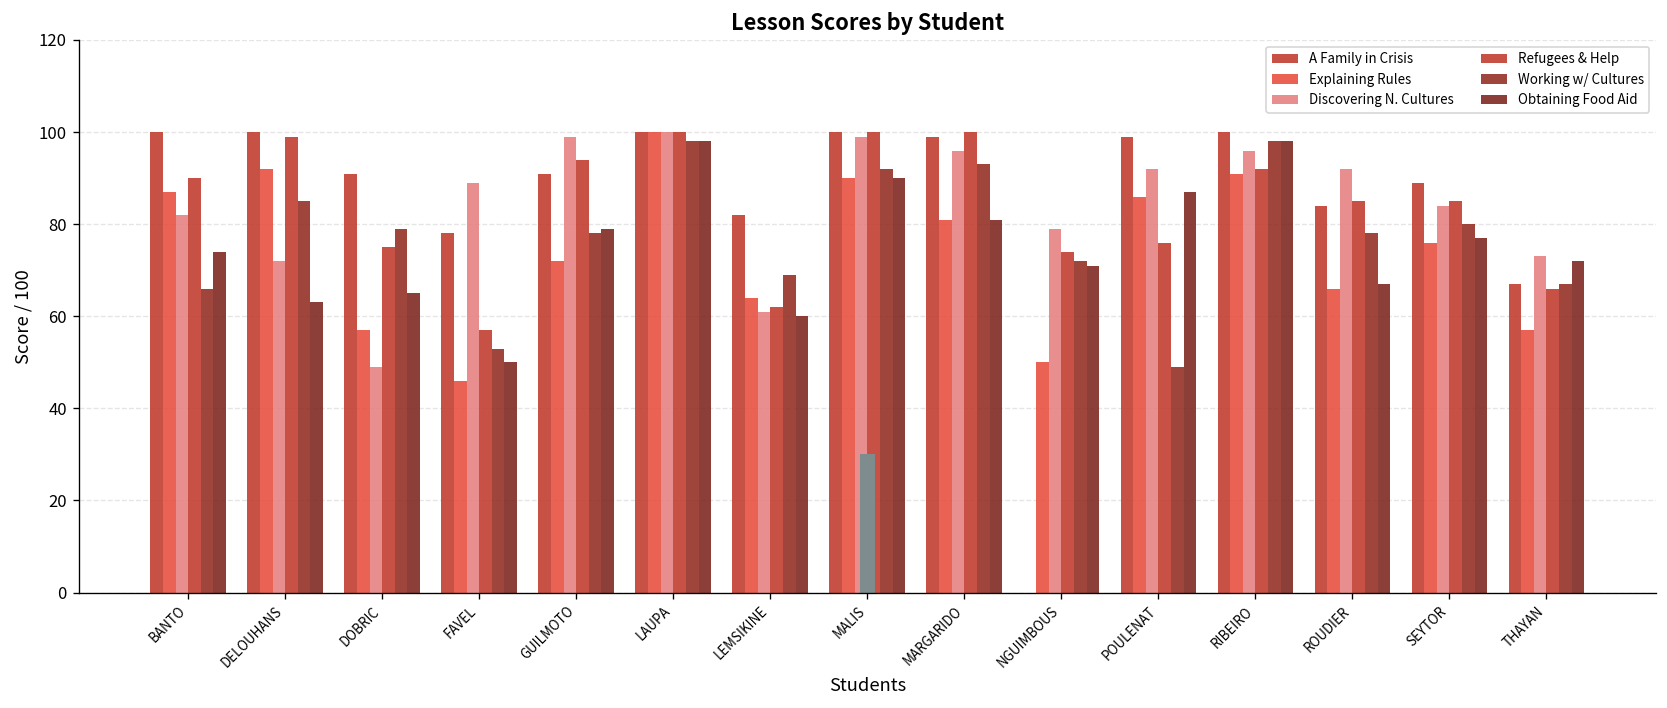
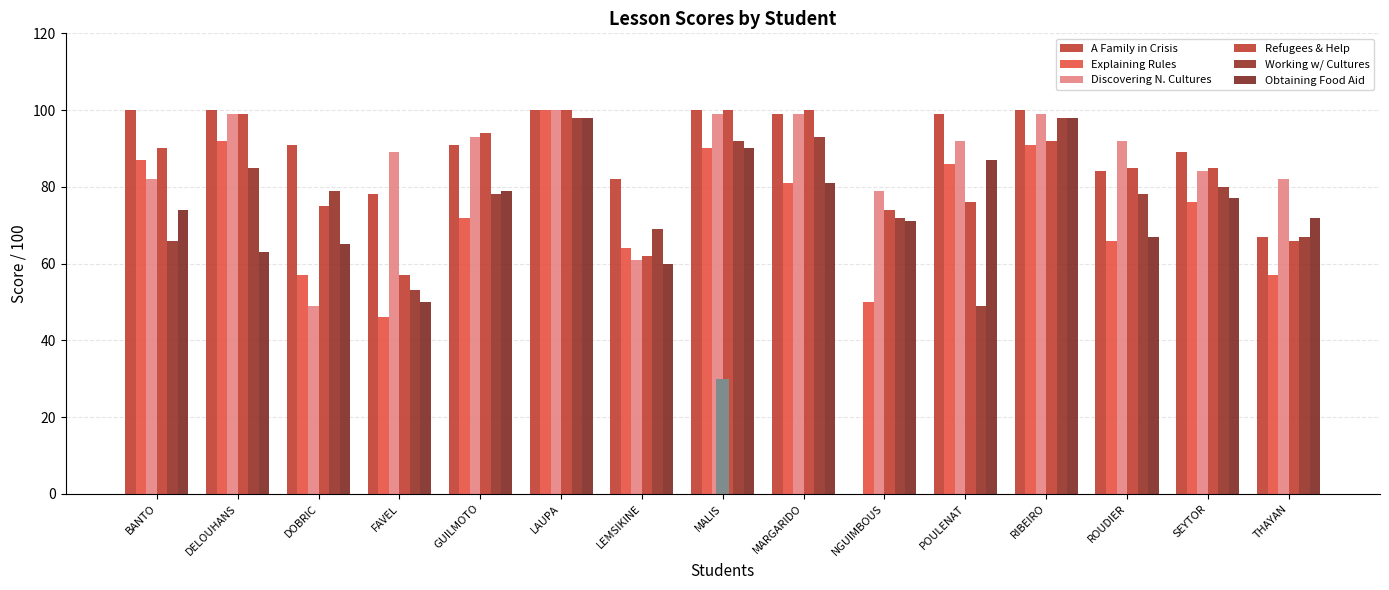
  {
    "Discovering N. Cultures": {
      "BANTO": 82,
-     "DELOUHANS": 72,
+     "DELOUHANS": 99,
      "DOBRIC": 49,
      "FAVEL": 89,
-     "GUILMOTO": 99,
+     "GUILMOTO": 93,
      "LAUPA": 100,
      "LEMSIKINE": 61,
      "MALIS": 99,
-     "MARGARIDO": 96,
+     "MARGARIDO": 99,
      "NGUIMBOUS": 79,
      "POULENAT": 92,
-     "RIBEIRO": 96,
+     "RIBEIRO": 99,
      "ROUDIER": 92,
      "SEYTOR": 84,
-     "THAYAN": 73
+     "THAYAN": 82
    }
  }
